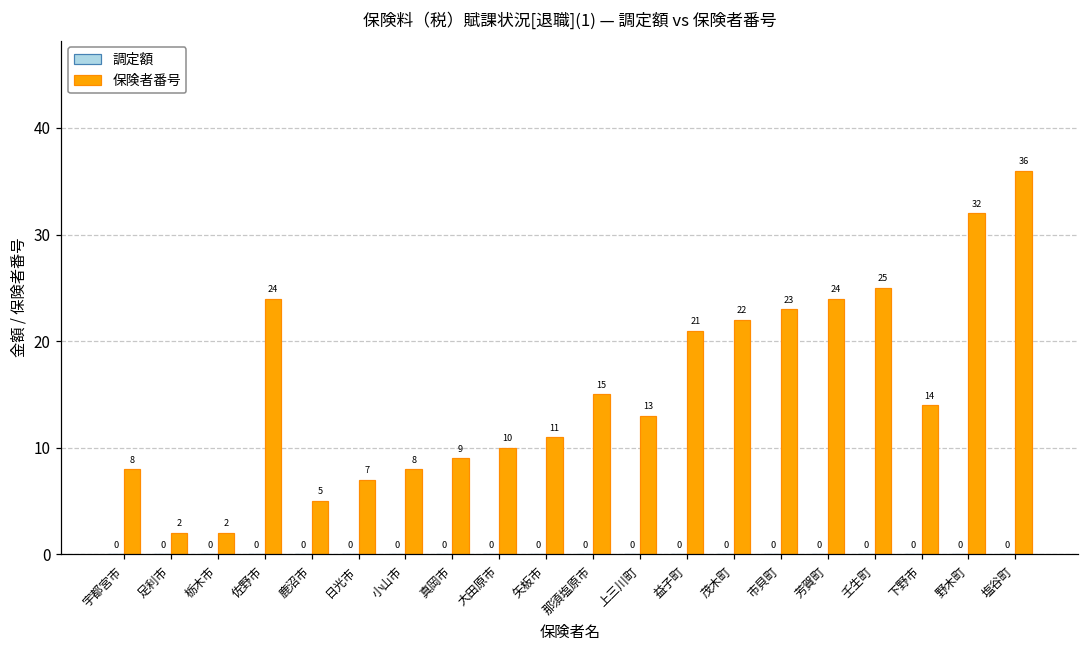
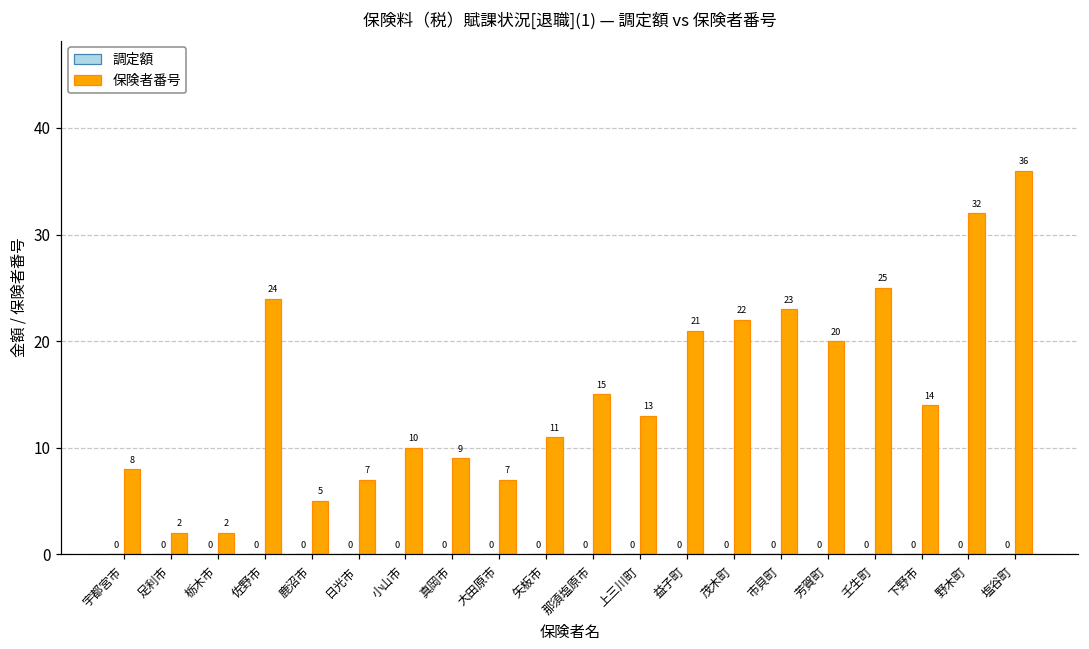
  {
    "調定額": {
      "宇都宮市": 0,
      "足利市": 0,
      "栃木市": 0,
      "佐野市": 0,
      "鹿沼市": 0,
      "日光市": 0,
      "小山市": 0,
      "真岡市": 0,
      "大田原市": 0,
      "矢板市": 0,
      "那須塩原市": 0,
      "上三川町": 0,
      "益子町": 0,
      "茂木町": 0,
      "市貝町": 0,
      "芳賀町": 0,
      "壬生町": 0,
      "下野市": 0,
      "野木町": 0,
      "塩谷町": 0
    },
    "保険者番号": {
      "宇都宮市": 8,
      "足利市": 2,
      "栃木市": 2,
      "佐野市": 24,
      "鹿沼市": 5,
      "日光市": 7,
-     "小山市": 8,
+     "小山市": 10,
      "真岡市": 9,
-     "大田原市": 10,
+     "大田原市": 7,
      "矢板市": 11,
      "那須塩原市": 15,
      "上三川町": 13,
      "益子町": 21,
      "茂木町": 22,
      "市貝町": 23,
-     "芳賀町": 24,
+     "芳賀町": 20,
      "壬生町": 25,
      "下野市": 14,
      "野木町": 32,
      "塩谷町": 36
    }
  }
